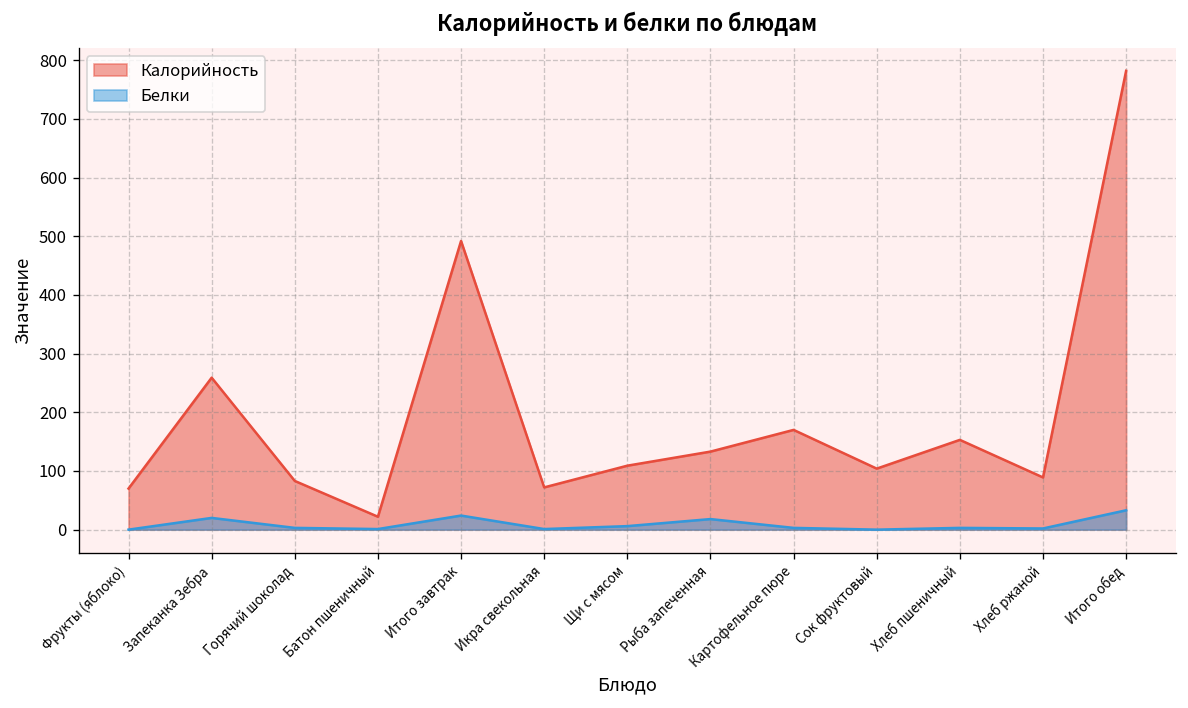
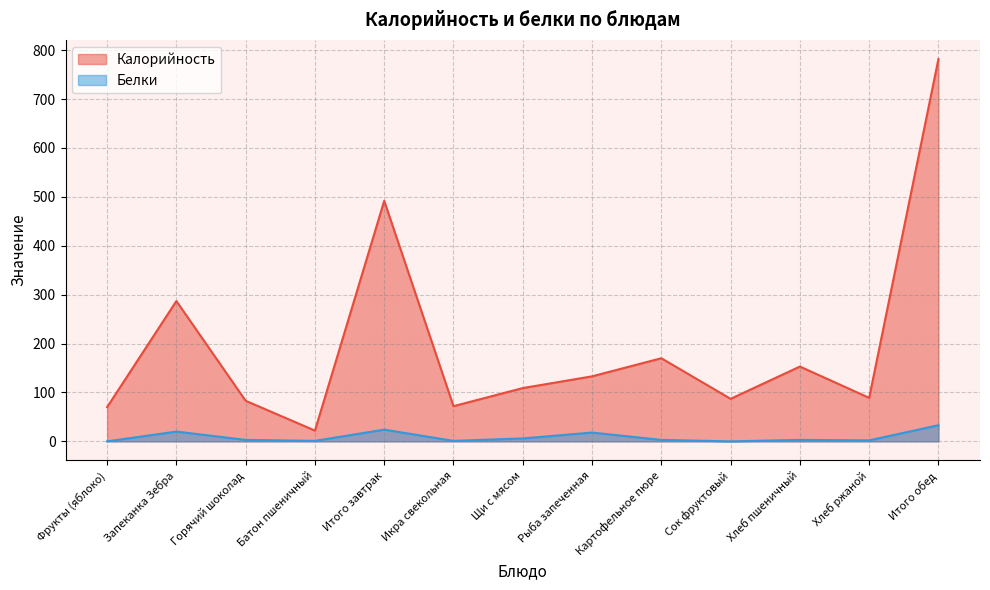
  {
    "Калорийность": {
      "Фрукты (яблоко)": 70,
-     "Запеканка Зебра": 260,
+     "Запеканка Зебра": 290,
      "Горячий шоколад": 80,
      "Батон пшеничный": 20,
      "Итого завтрак": 490,
      "Икра свекольная": 70,
      "Щи с мясом": 110,
      "Рыба запеченная": 130,
      "Картофельное пюре": 170,
-     "Сок фруктовый": 100,
+     "Сок фруктовый": 90,
      "Хлеб пшеничный": 150,
      "Хлеб ржаной": 90,
      "Итого обед": 780
    },
    "Белки": {
      "Фрукты (яблоко)": 0,
      "Запеканка Зебра": 20,
      "Горячий шоколад": 0,
      "Батон пшеничный": 0,
      "Итого завтрак": 20,
      "Икра свекольная": 0,
      "Щи с мясом": 10,
      "Рыба запеченная": 20,
      "Картофельное пюре": 0,
      "Сок фруктовый": 0,
      "Хлеб пшеничный": 0,
      "Хлеб ржаной": 0,
      "Итого обед": 30
    }
  }
